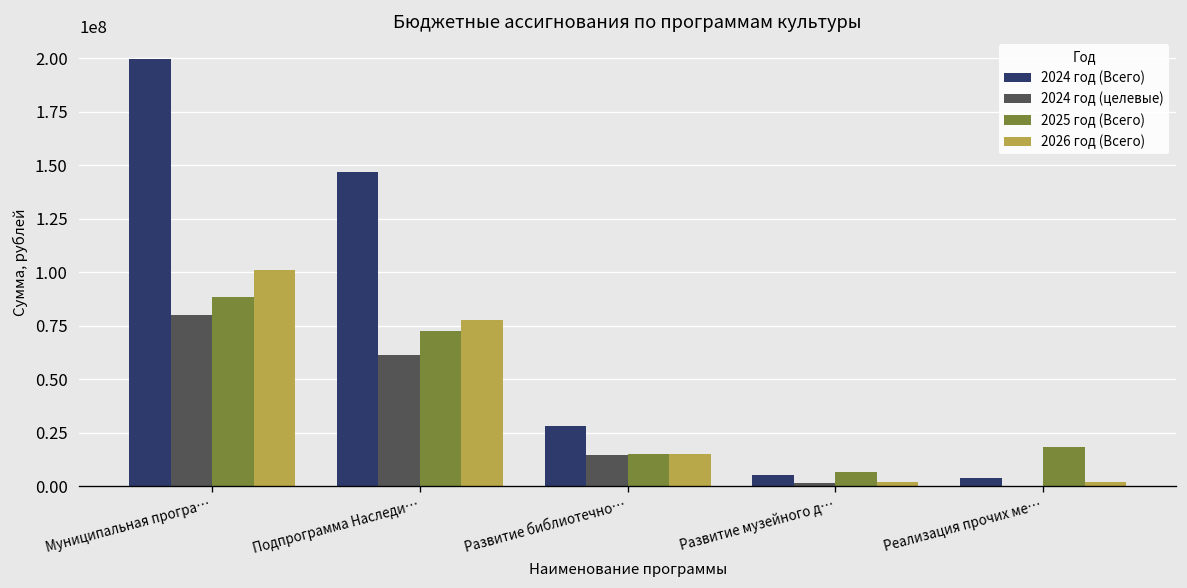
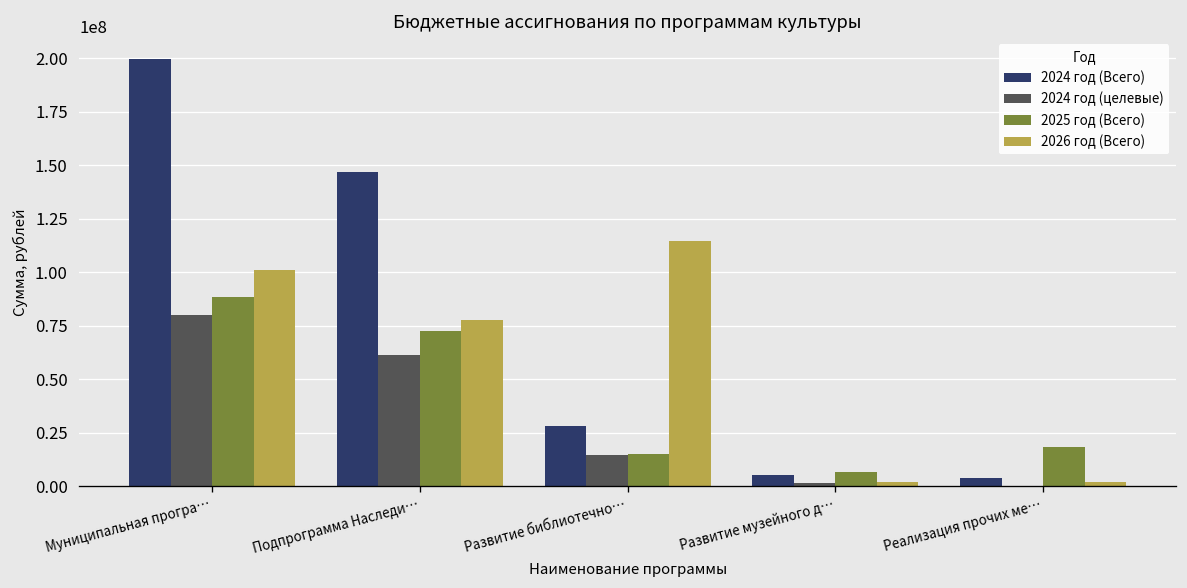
  {
    "2025 год (Всего)": {
      "Муниципальная програ…": 89000000,
      "Подпрограмма Наследи…": 72000000,
      "Развитие библиотечно…": 15000000,
      "Развитие музейного д…": 7000000,
      "Реализация прочих ме…": 18000000
    },
    "2026 год (Всего)": {
      "Муниципальная програ…": 101000000,
      "Подпрограмма Наследи…": 78000000,
-     "Развитие библиотечно…": 15000000,
+     "Развитие библиотечно…": 114000000,
      "Развитие музейного д…": 2000000,
      "Реализация прочих ме…": 2000000
    }
  }
